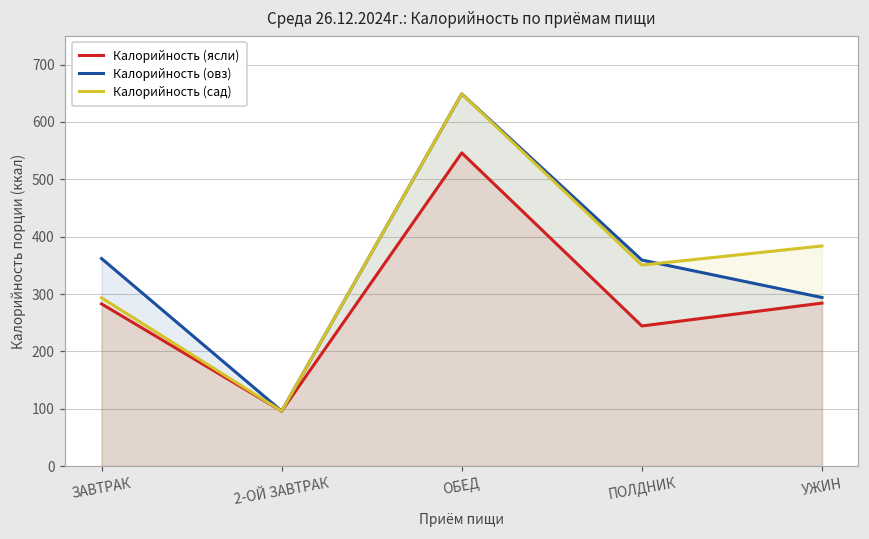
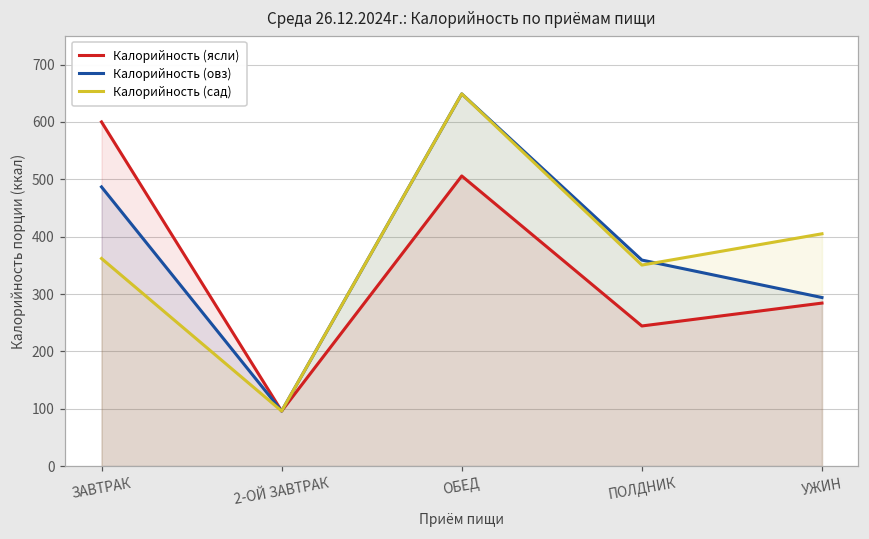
  {
    "Калорийность (ясли)": {
-     "ЗАВТРАК": 280,
-     "ОБЕД": 550,
+     "ЗАВТРАК": 600,
+     "ОБЕД": 510,
      "ПОЛДНИК": 240,
      "УЖИН": 280
    },
    "Калорийность (овз)": {
-     "ЗАВТРАК": 360,
+     "ЗАВТРАК": 490,
      "ПОЛДНИК": 360,
      "УЖИН": 290
    },
    "Калорийность (сад)": {
-     "ЗАВТРАК": 290,
+     "ЗАВТРАК": 360,
      "ПОЛДНИК": 350,
-     "УЖИН": 380
+     "УЖИН": 410
    }
  }
